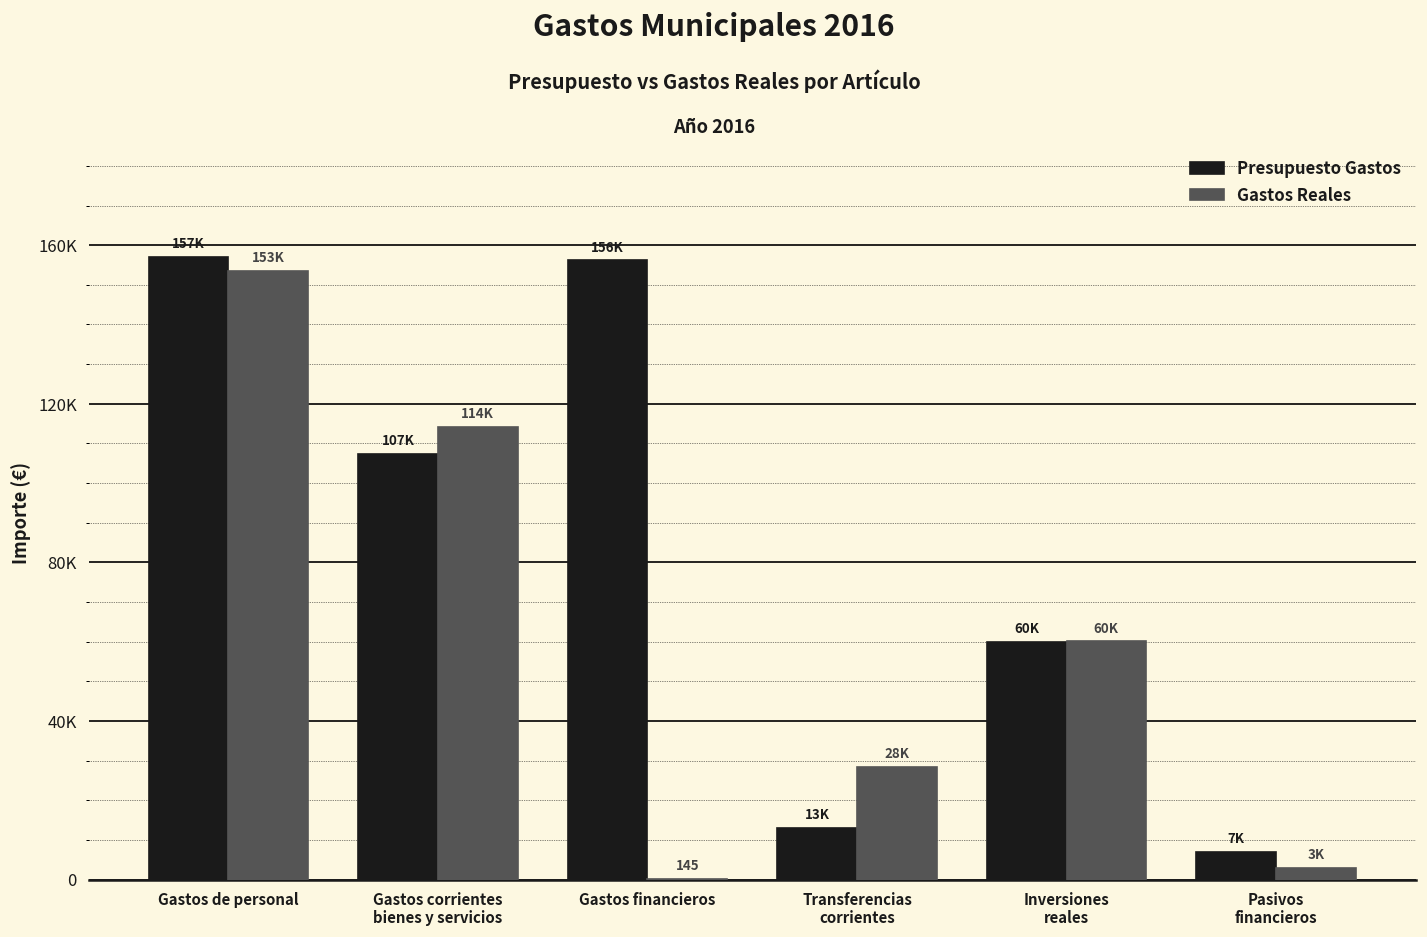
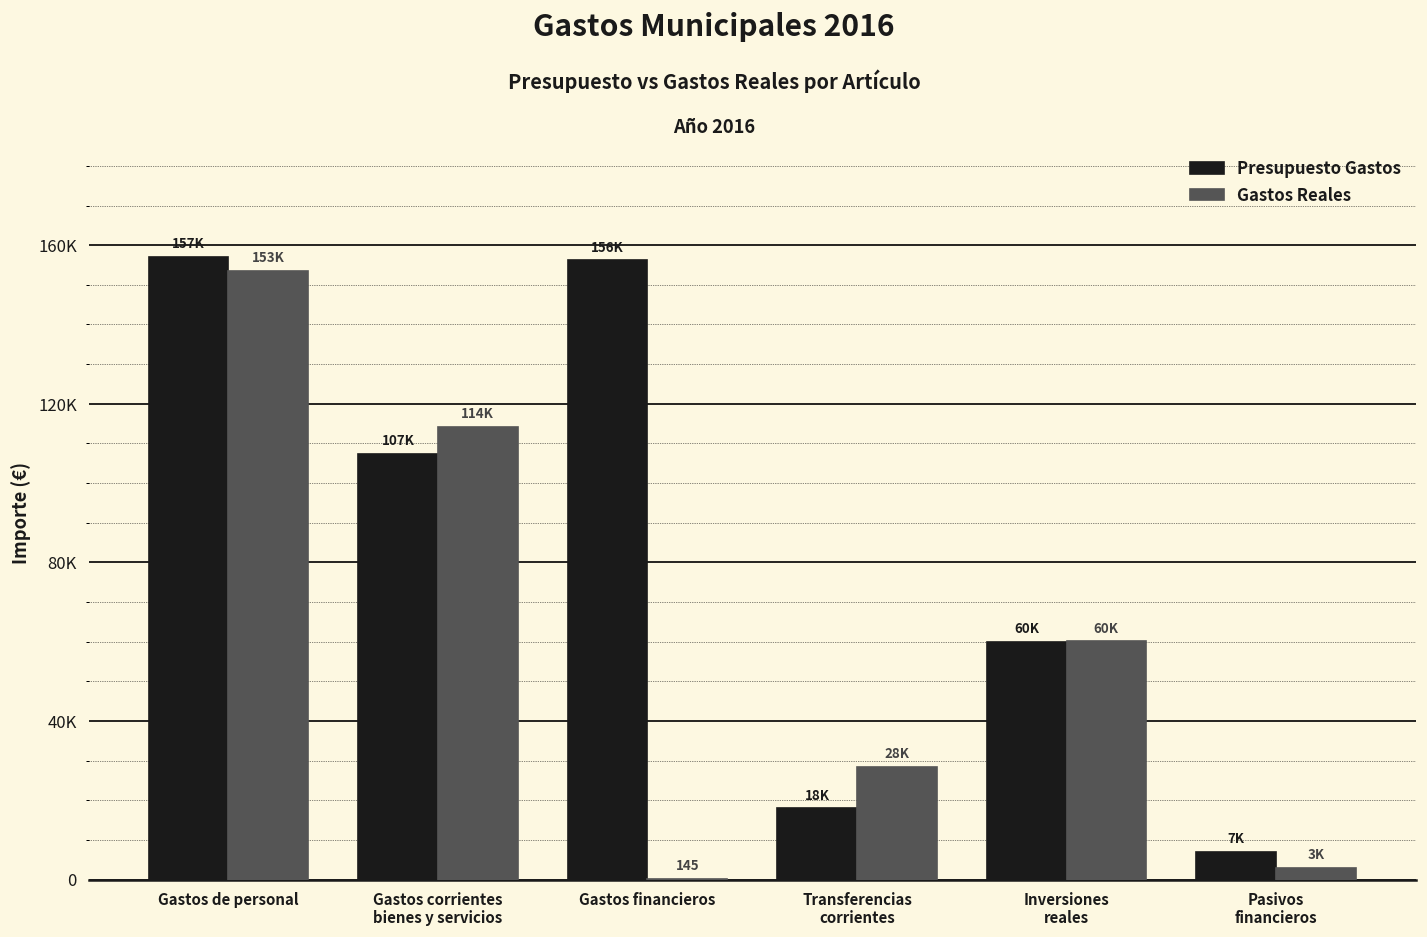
  {
    "Presupuesto Gastos": {
      "Gastos de personal": "157K",
      "Gastos corrientes bienes y servicios": "107K",
      "Gastos financieros": "156K",
-     "Transferencias corrientes": "13K",
+     "Transferencias corrientes": "18K",
      "Inversiones reales": "60K",
      "Pasivos financieros": "7K"
    },
    "Gastos Reales": {
      "Gastos de personal": "153K",
      "Gastos corrientes bienes y servicios": "114K",
      "Gastos financieros": "145",
      "Transferencias corrientes": "28K",
      "Inversiones reales": "60K",
      "Pasivos financieros": "3K"
    }
  }
